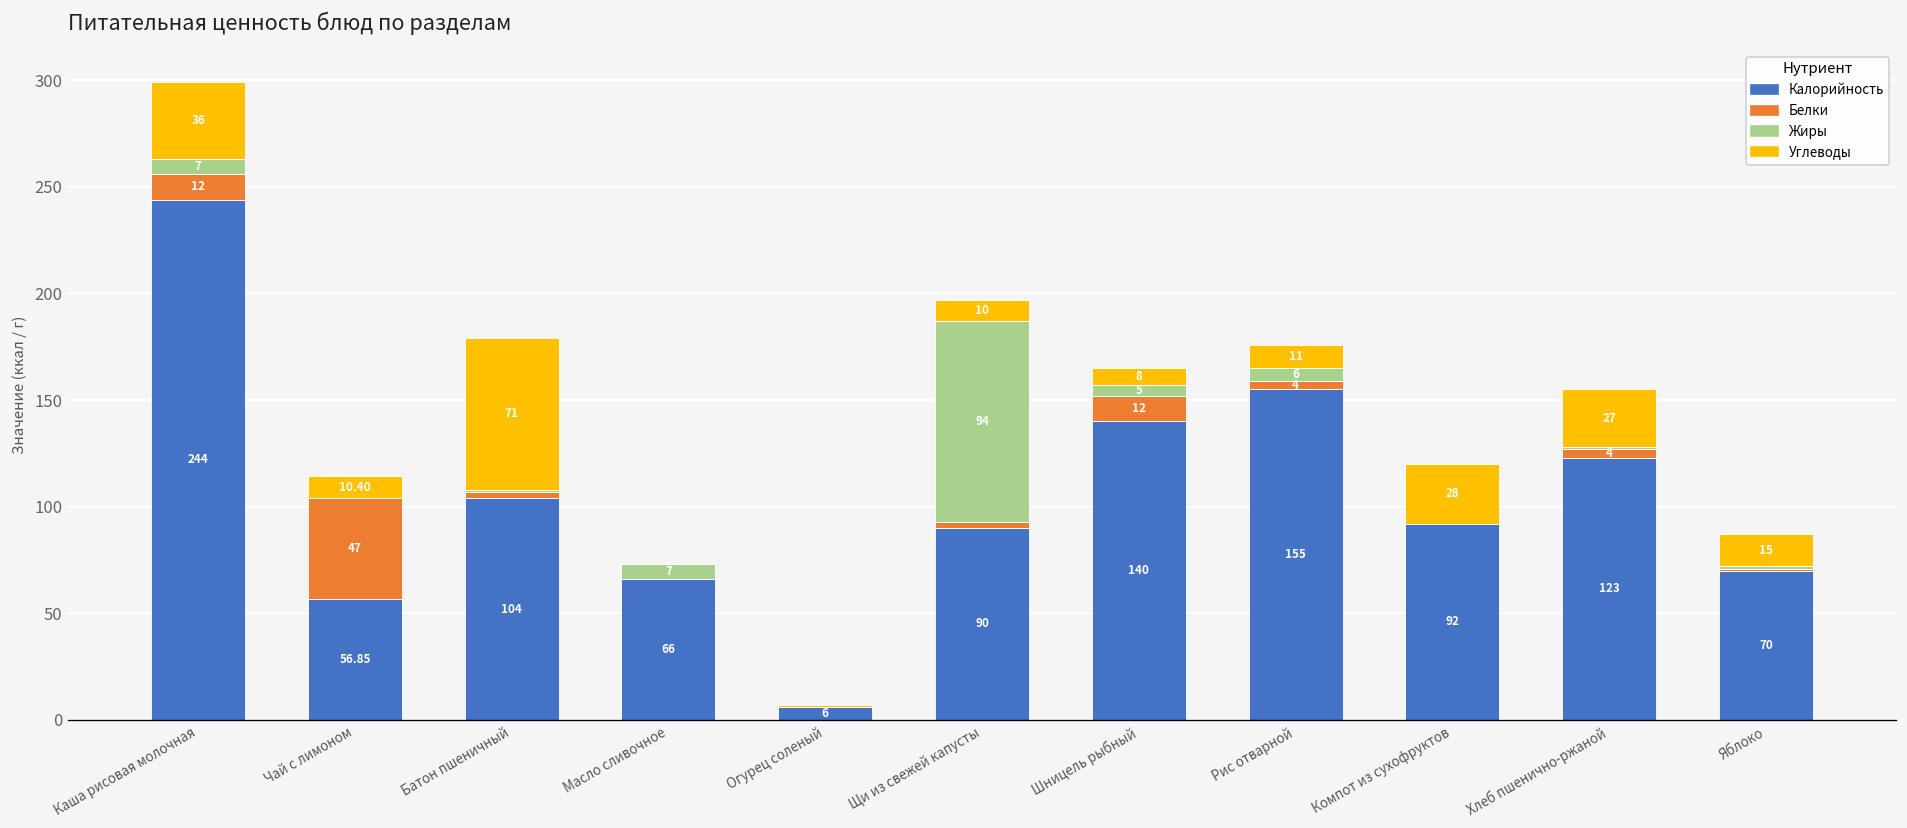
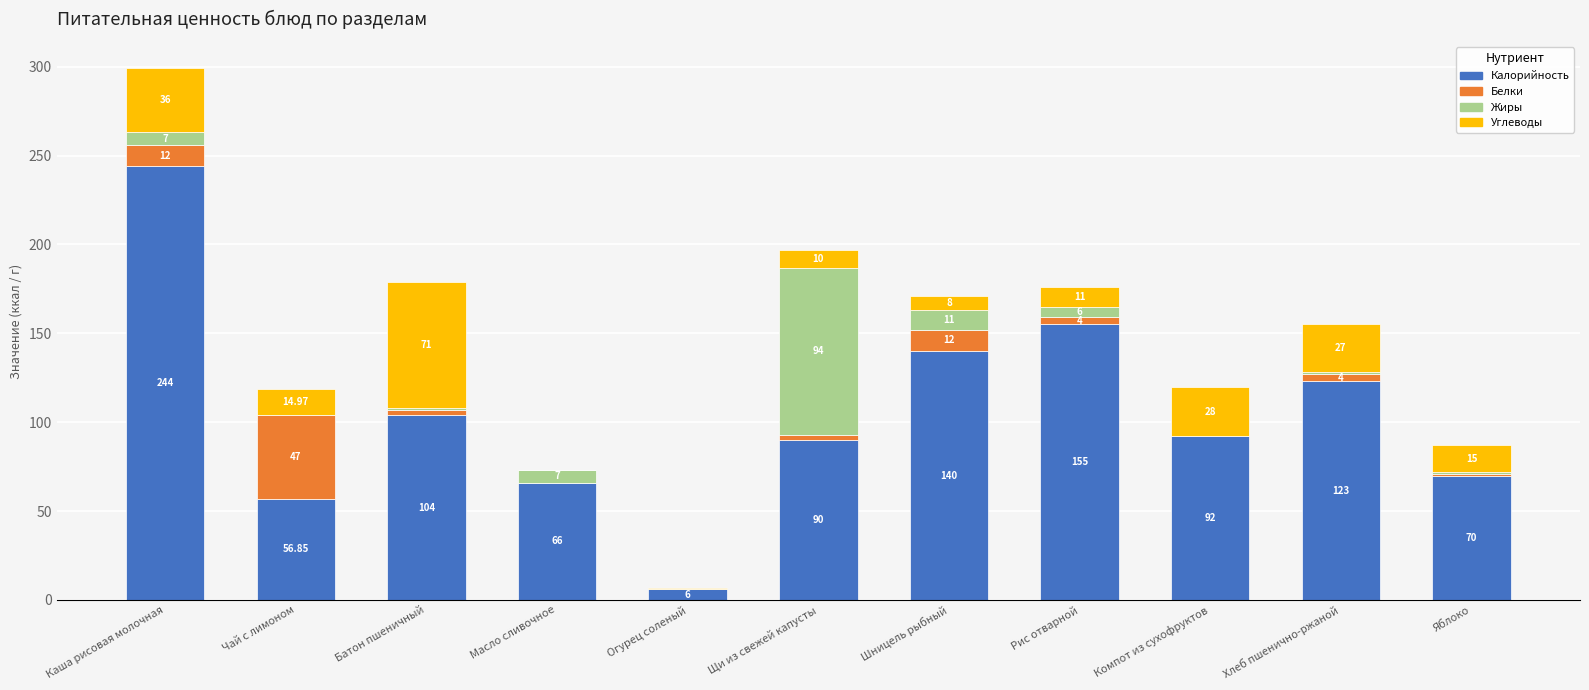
  {
    "Калорийность": {
      "Каша рисовая молочная": 244,
      "Чай с лимоном": 56.85,
      "Батон пшеничный": 104,
      "Масло сливочное": 66,
      "Огурец соленый": 6,
      "Щи из свежей капусты": 90,
      "Шницель рыбный": 140,
      "Рис отварной": 155,
      "Компот из сухофруктов": 92,
      "Хлеб пшенично-ржаной": 123,
      "Яблоко": 70
    },
    "Белки": {
      "Каша рисовая молочная": 12,
      "Чай с лимоном": 47,
      "Шницель рыбный": 12,
      "Рис отварной": 4,
      "Хлеб пшенично-ржаной": 4
    },
    "Жиры": {
      "Каша рисовая молочная": 7,
      "Масло сливочное": 7,
      "Щи из свежей капусты": 94,
-     "Шницель рыбный": 5,
+     "Шницель рыбный": 11,
      "Рис отварной": 6
    },
    "Углеводы": {
      "Каша рисовая молочная": 36,
-     "Чай с лимоном": 10.40,
+     "Чай с лимоном": 14.97,
      "Батон пшеничный": 71,
      "Щи из свежей капусты": 10,
      "Шницель рыбный": 8,
      "Рис отварной": 11,
      "Компот из сухофруктов": 28,
      "Хлеб пшенично-ржаной": 27,
      "Яблоко": 15
    }
  }
